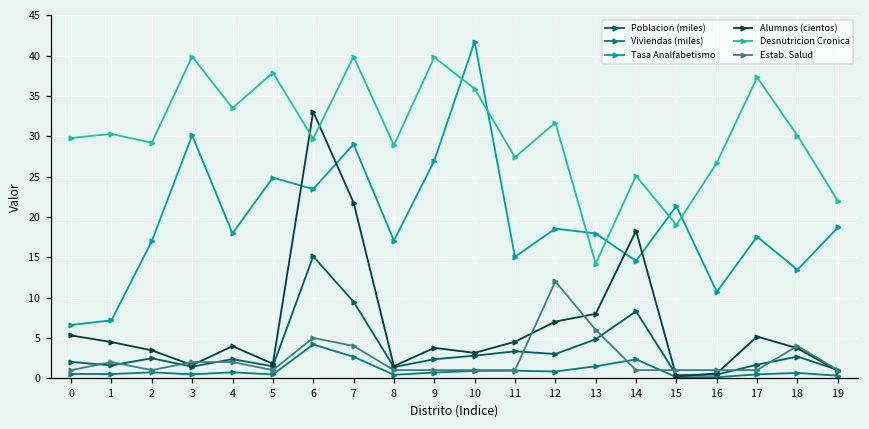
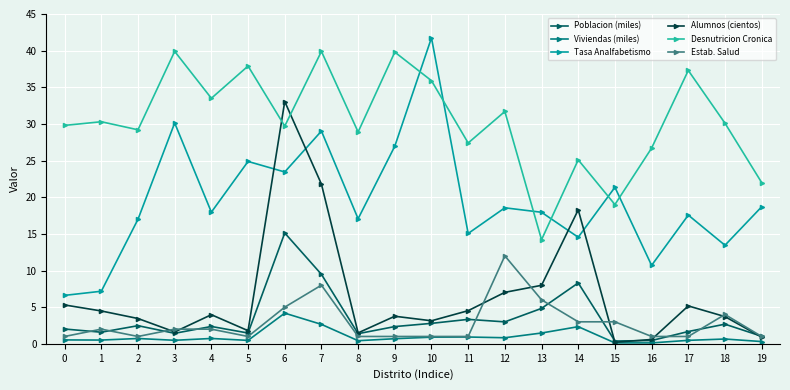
  {
    "Estab. Salud": {
      "0": 1,
      "1": 2,
      "3": 2,
      "4": 2,
      "5": 1,
      "6": 5,
-     "7": 4,
+     "7": 8,
      "8": 1,
      "12": 12,
      "13": 6,
-     "14": 1,
-     "15": 1,
+     "14": 3,
+     "15": 3,
      "16": 1,
      "17": 1
    }
  }
